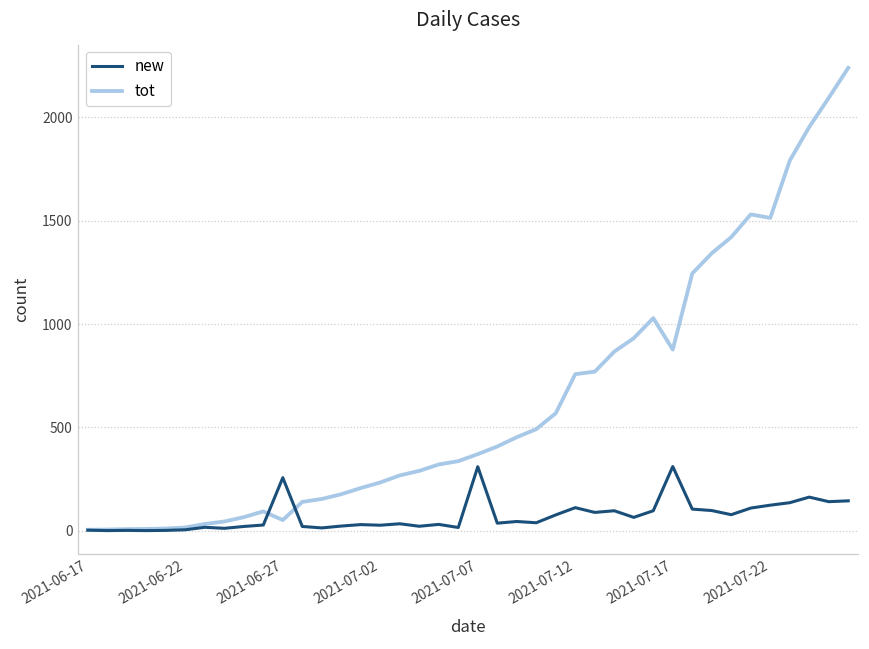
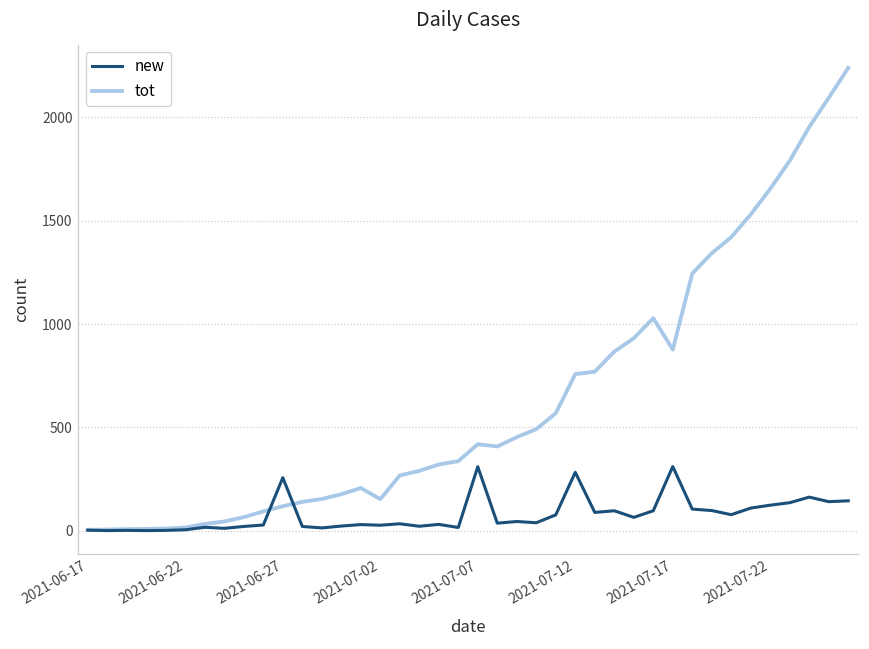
  {
    "new": {
      "2021-06-27": 260,
      "2021-07-02": 30,
      "2021-07-07": 310,
-     "2021-07-12": 110,
+     "2021-07-12": 280,
      "2021-07-17": 310,
      "2021-07-22": 120
    },
    "tot": {
-     "2021-06-27": 50,
-     "2021-07-02": 230,
-     "2021-07-07": 370,
+     "2021-06-27": 120,
+     "2021-07-02": 150,
+     "2021-07-07": 420,
      "2021-07-12": 760,
      "2021-07-17": 880,
-     "2021-07-22": 1510
+     "2021-07-22": 1660
    }
  }
